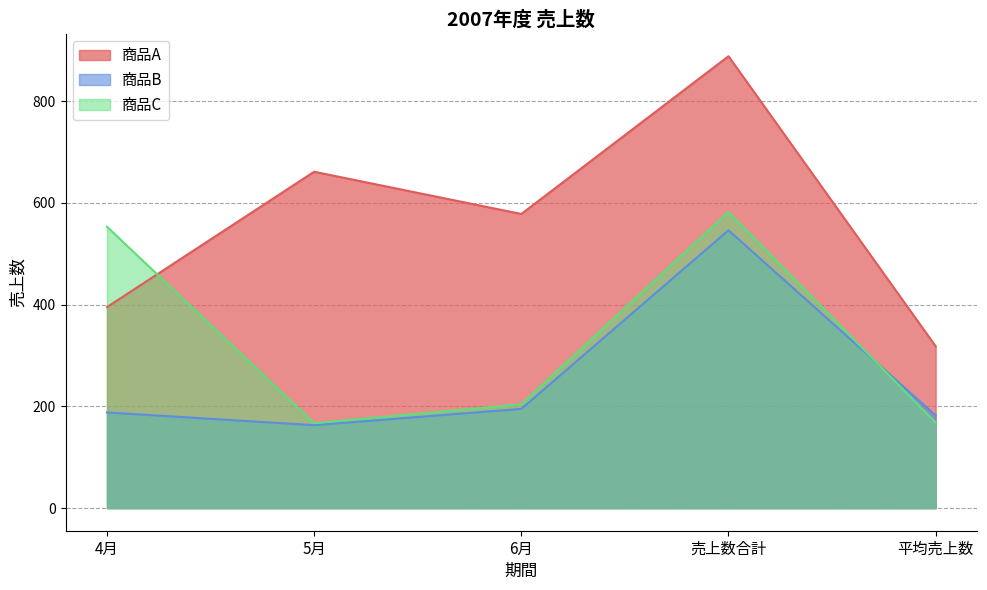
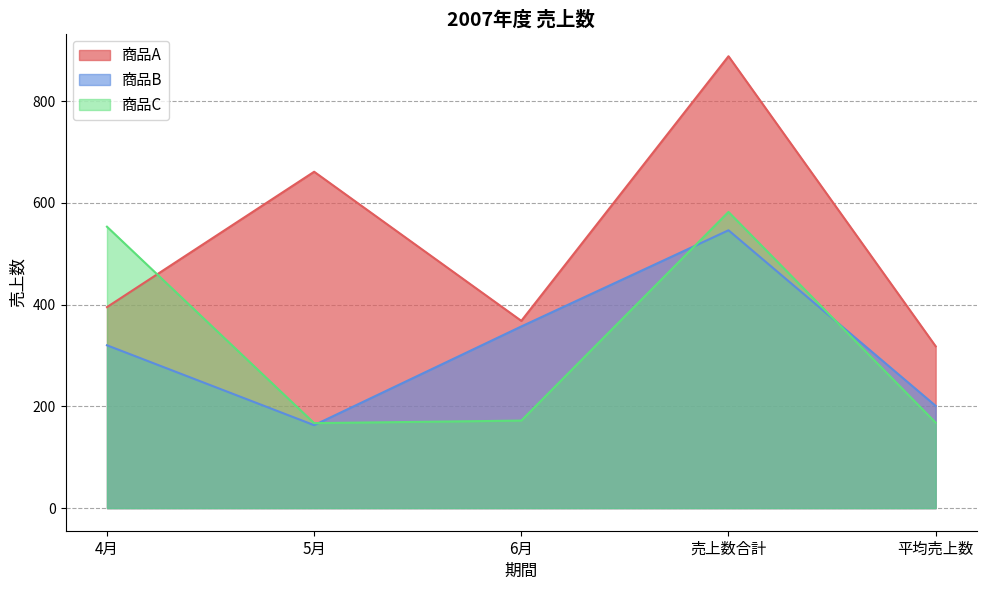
  {
    "商品A": {
      "4月": 400,
      "5月": 660,
-     "6月": 580,
+     "6月": 370,
      "売上数合計": 890,
      "平均売上数": 320
    },
    "商品B": {
-     "4月": 190,
-     "6月": 200,
+     "4月": 320,
+     "6月": 360,
      "売上数合計": 550,
-     "平均売上数": 180
+     "平均売上数": 200
    },
    "商品C": {
      "4月": 550,
-     "6月": 200,
+     "6月": 170,
      "売上数合計": 580,
      "平均売上数": 170
    }
  }
